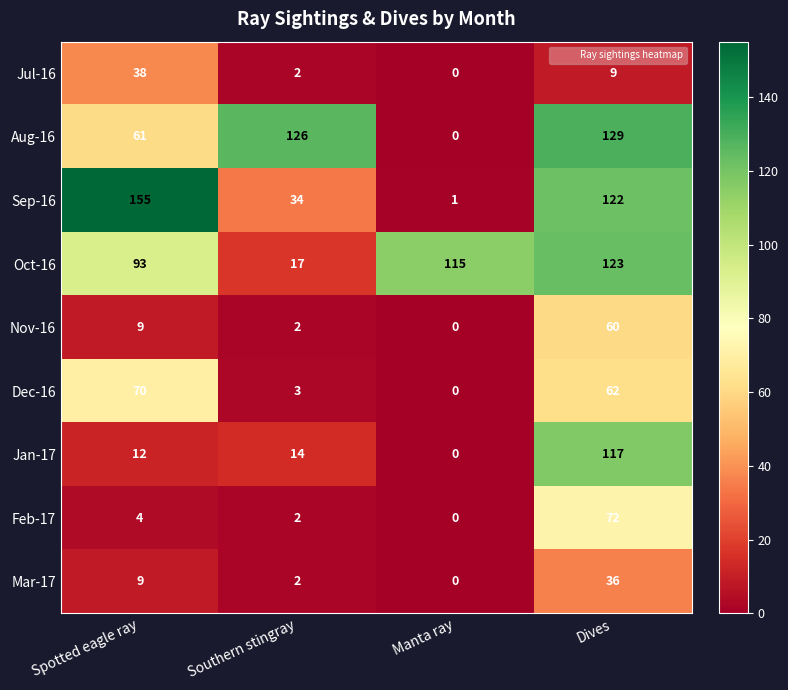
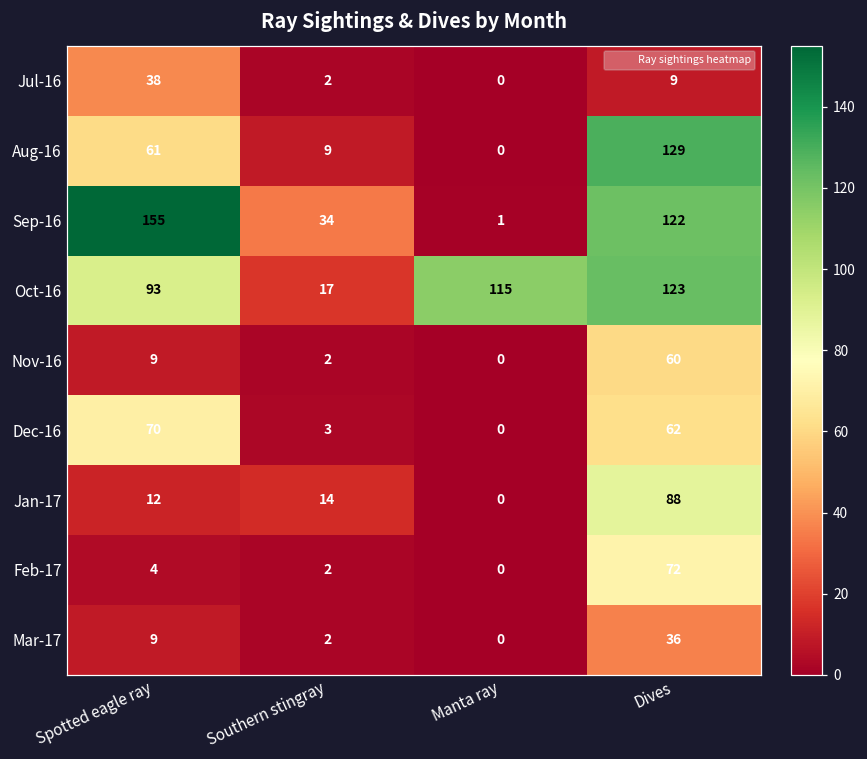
  {
    "Jul-16": {
      "Spotted eagle ray": 38,
      "Southern stingray": 2,
      "Manta ray": 0,
      "Dives": 9
    },
    "Aug-16": {
      "Spotted eagle ray": 61,
-     "Southern stingray": 126,
+     "Southern stingray": 9,
      "Manta ray": 0,
      "Dives": 129
    },
    "Sep-16": {
      "Spotted eagle ray": 155,
      "Southern stingray": 34,
      "Manta ray": 1,
      "Dives": 122
    },
    "Oct-16": {
      "Spotted eagle ray": 93,
      "Southern stingray": 17,
      "Manta ray": 115,
      "Dives": 123
    },
    "Nov-16": {
      "Spotted eagle ray": 9,
      "Southern stingray": 2,
      "Manta ray": 0,
      "Dives": 60
    },
    "Dec-16": {
      "Spotted eagle ray": 70,
      "Southern stingray": 3,
      "Manta ray": 0,
      "Dives": 62
    },
    "Jan-17": {
      "Spotted eagle ray": 12,
      "Southern stingray": 14,
      "Manta ray": 0,
-     "Dives": 117
+     "Dives": 88
    },
    "Feb-17": {
      "Spotted eagle ray": 4,
      "Southern stingray": 2,
      "Manta ray": 0,
      "Dives": 72
    },
    "Mar-17": {
      "Spotted eagle ray": 9,
      "Southern stingray": 2,
      "Manta ray": 0,
      "Dives": 36
    }
  }
